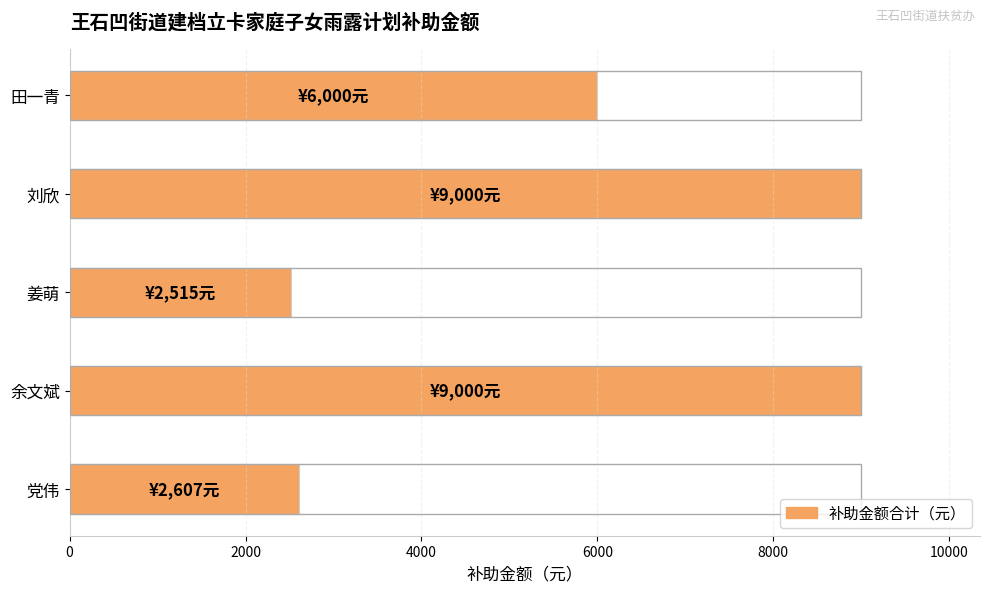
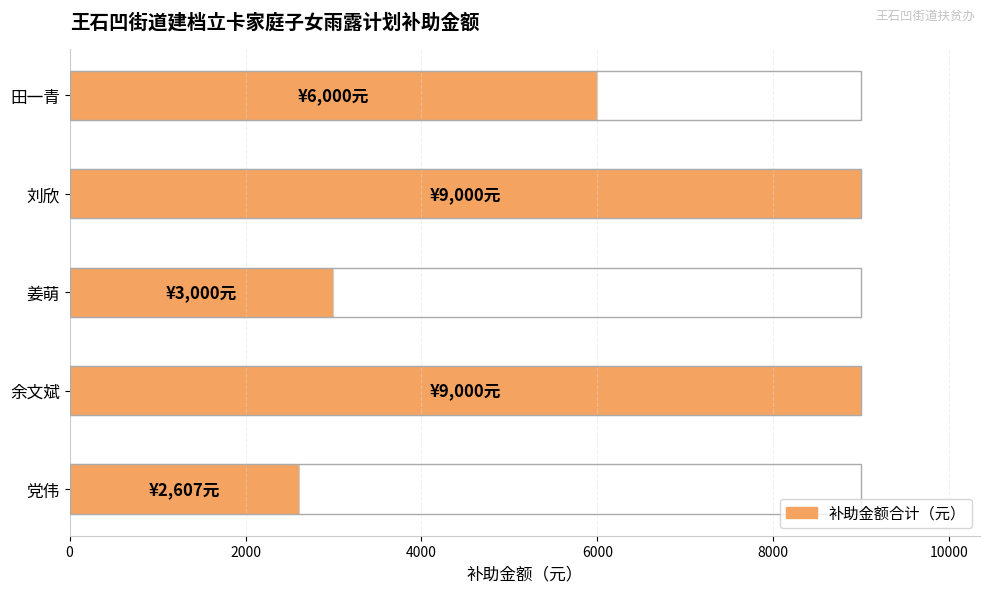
  {
    "田一青": "¥6,000元",
    "刘欣": "¥9,000元",
-   "姜萌": "¥2,515元",
+   "姜萌": "¥3,000元",
    "余文斌": "¥9,000元",
    "党伟": "¥2,607元"
  }
